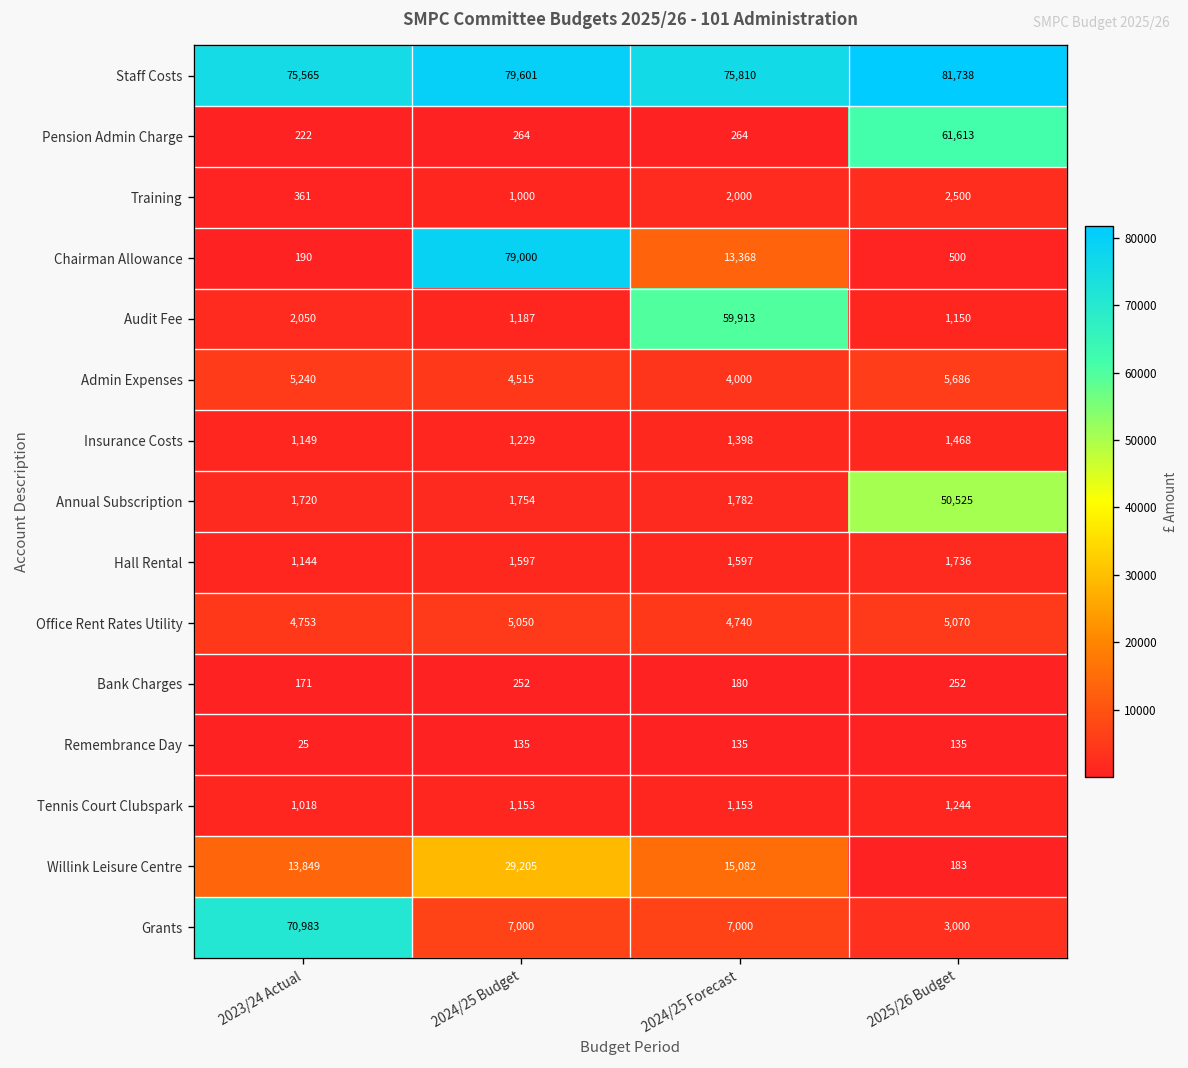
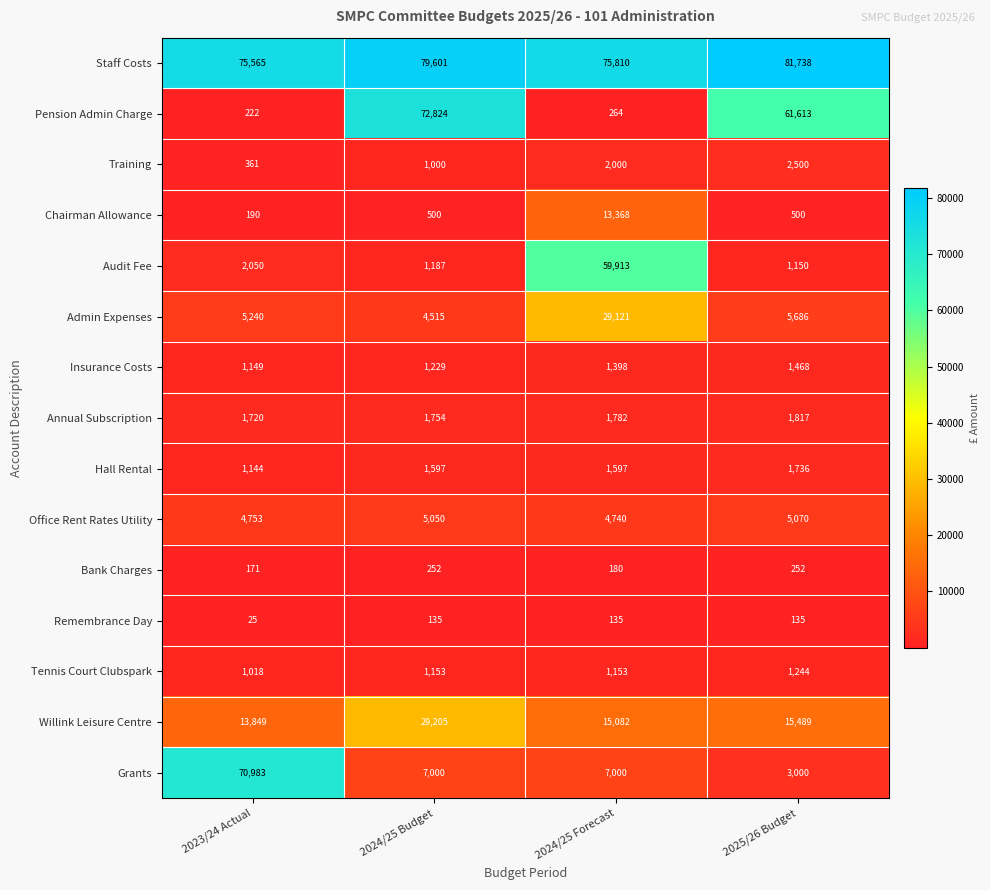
  {
    "Staff Costs": {
      "2023/24 Actual": "75,565",
      "2024/25 Budget": "79,601",
      "2024/25 Forecast": "75,810",
      "2025/26 Budget": "81,738"
    },
    "Pension Admin Charge": {
      "2023/24 Actual": "222",
-     "2024/25 Budget": "264",
+     "2024/25 Budget": "72,824",
      "2024/25 Forecast": "264",
      "2025/26 Budget": "61,613"
    },
    "Training": {
      "2023/24 Actual": "361",
      "2024/25 Budget": "1,000",
      "2024/25 Forecast": "2,000",
      "2025/26 Budget": "2,500"
    },
    "Chairman Allowance": {
      "2023/24 Actual": "190",
-     "2024/25 Budget": "79,000",
+     "2024/25 Budget": "500",
      "2024/25 Forecast": "13,368",
      "2025/26 Budget": "500"
    },
    "Audit Fee": {
      "2023/24 Actual": "2,050",
      "2024/25 Budget": "1,187",
      "2024/25 Forecast": "59,913",
      "2025/26 Budget": "1,150"
    },
    "Admin Expenses": {
      "2023/24 Actual": "5,240",
      "2024/25 Budget": "4,515",
-     "2024/25 Forecast": "4,000",
+     "2024/25 Forecast": "29,121",
      "2025/26 Budget": "5,686"
    },
    "Insurance Costs": {
      "2023/24 Actual": "1,149",
      "2024/25 Budget": "1,229",
      "2024/25 Forecast": "1,398",
      "2025/26 Budget": "1,468"
    },
    "Annual Subscription": {
      "2023/24 Actual": "1,720",
      "2024/25 Budget": "1,754",
      "2024/25 Forecast": "1,782",
-     "2025/26 Budget": "50,525"
+     "2025/26 Budget": "1,817"
    },
    "Hall Rental": {
      "2023/24 Actual": "1,144",
      "2024/25 Budget": "1,597",
      "2024/25 Forecast": "1,597",
      "2025/26 Budget": "1,736"
    },
    "Office Rent Rates Utility": {
      "2023/24 Actual": "4,753",
      "2024/25 Budget": "5,050",
      "2024/25 Forecast": "4,740",
      "2025/26 Budget": "5,070"
    },
    "Bank Charges": {
      "2023/24 Actual": "171",
      "2024/25 Budget": "252",
      "2024/25 Forecast": "180",
      "2025/26 Budget": "252"
    },
    "Remembrance Day": {
      "2023/24 Actual": "25",
      "2024/25 Budget": "135",
      "2024/25 Forecast": "135",
      "2025/26 Budget": "135"
    },
    "Tennis Court Clubspark": {
      "2023/24 Actual": "1,018",
      "2024/25 Budget": "1,153",
      "2024/25 Forecast": "1,153",
      "2025/26 Budget": "1,244"
    },
    "Willink Leisure Centre": {
      "2023/24 Actual": "13,849",
      "2024/25 Budget": "29,205",
      "2024/25 Forecast": "15,082",
-     "2025/26 Budget": "183"
+     "2025/26 Budget": "15,489"
    },
    "Grants": {
      "2023/24 Actual": "70,983",
      "2024/25 Budget": "7,000",
      "2024/25 Forecast": "7,000",
      "2025/26 Budget": "3,000"
    }
  }
